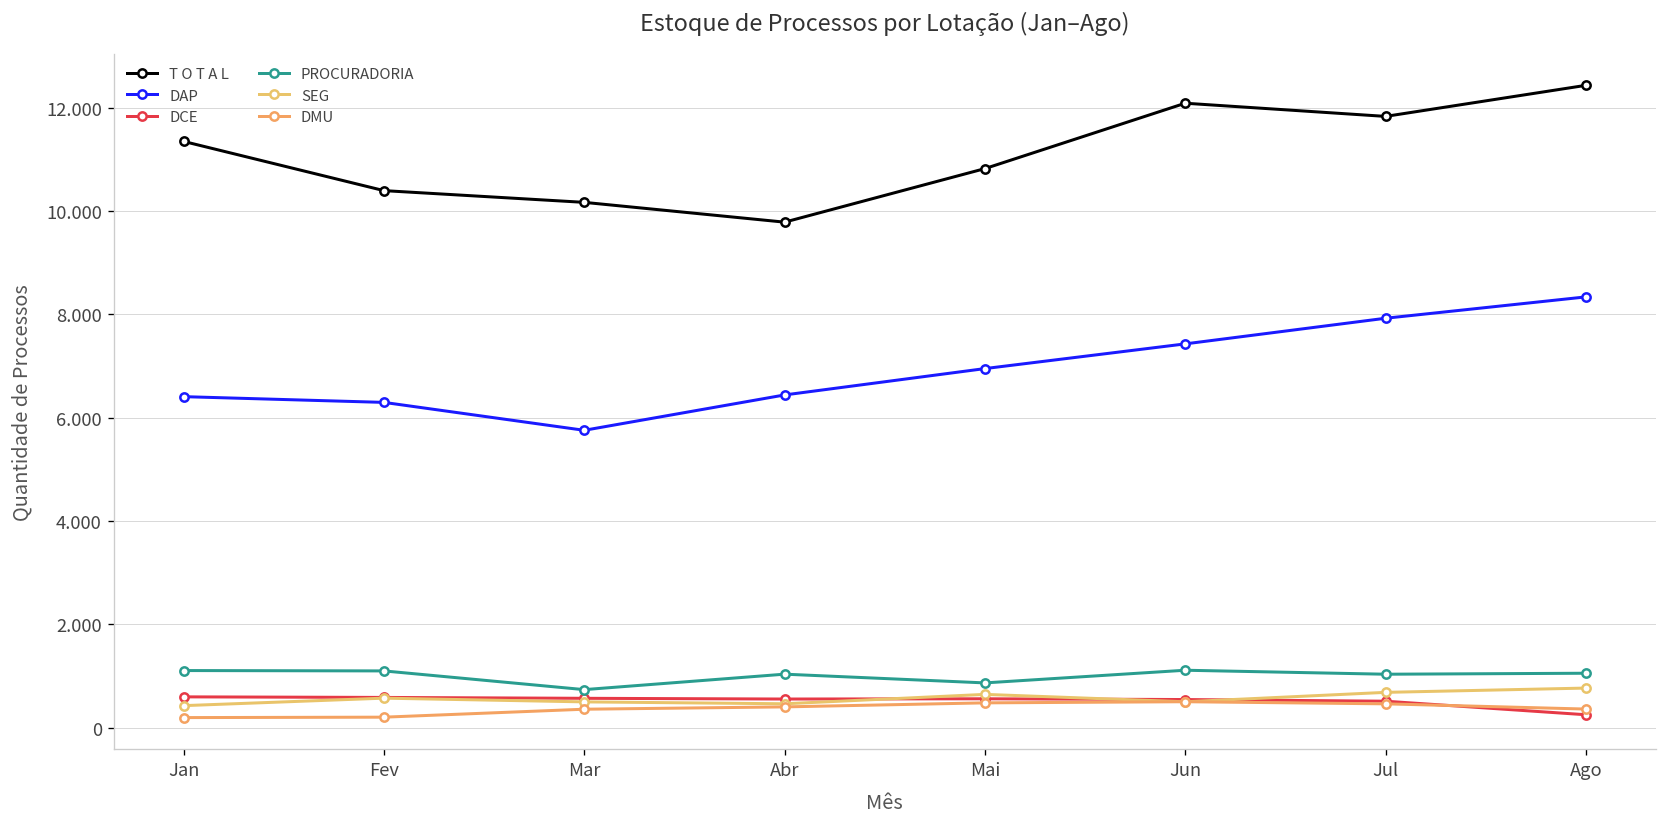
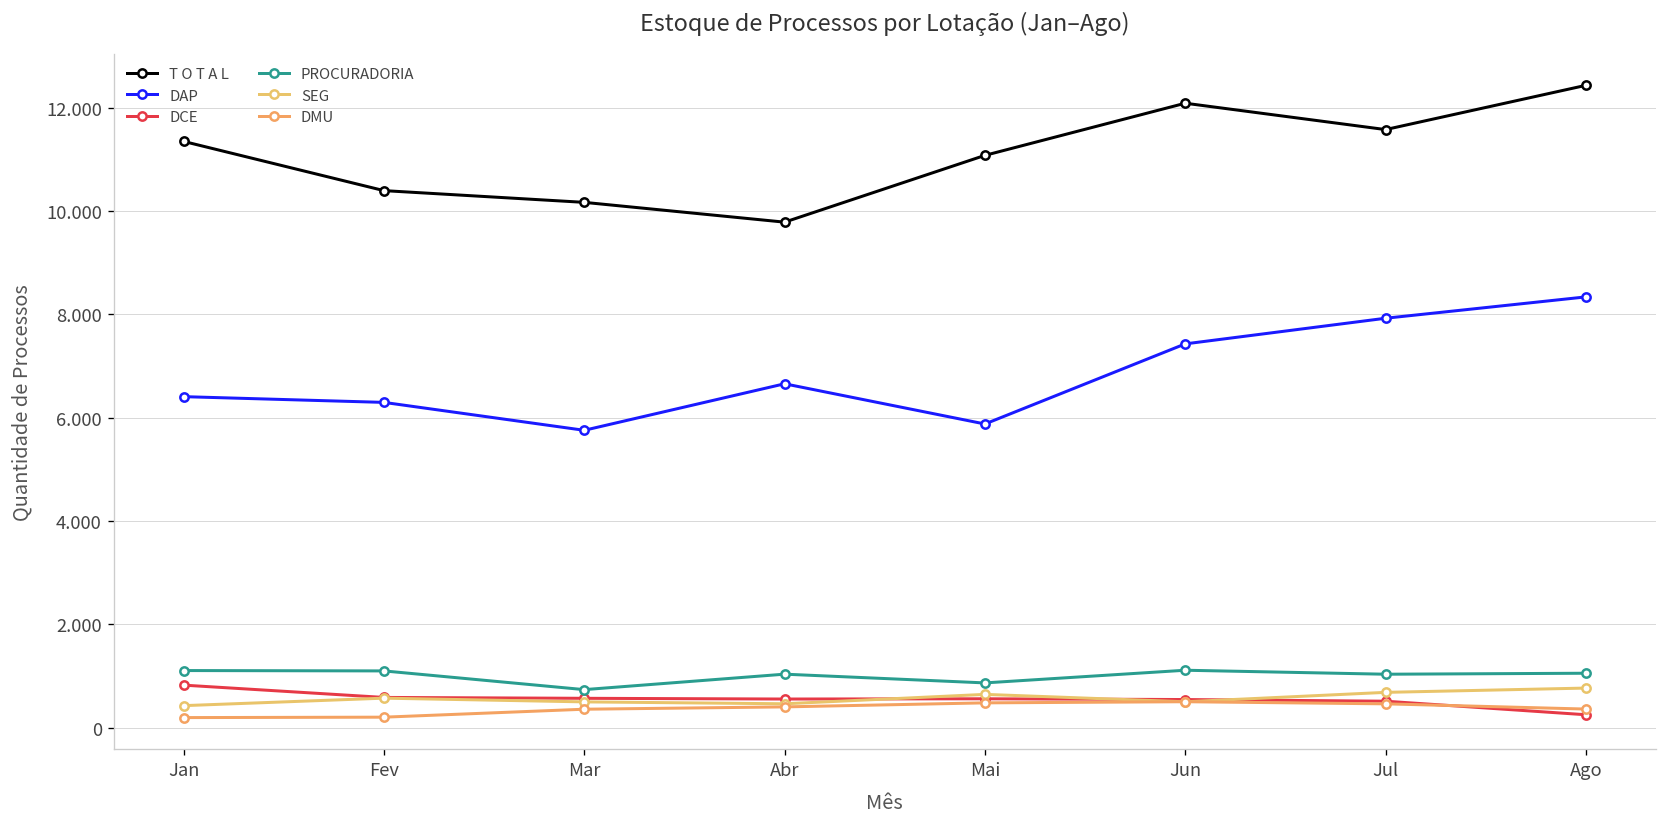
  {
    "T O T A L": {
      "Jan": 11.3,
      "Fev": 10.4,
      "Mar": 10.2,
      "Abr": 9.8,
-     "Mai": 10.8,
+     "Mai": 11.1,
      "Jun": 12.1,
-     "Jul": 11.8,
+     "Jul": 11.6,
      "Ago": 12.4
    },
    "DAP": {
      "Jan": 6.4,
      "Fev": 6.3,
      "Mar": 5.8,
-     "Abr": 6.4,
-     "Mai": 7.0,
+     "Abr": 6.7,
+     "Mai": 5.9,
      "Jun": 7.4,
      "Jul": 7.9,
      "Ago": 8.3
    },
    "DCE": {
-     "Jan": 0.6,
+     "Jan": 0.8,
      "Mar": 0.6,
      "Abr": 0.6,
      "Mai": 0.6,
      "Ago": 0.3
    },
    "PROCURADORIA": {
      "Jan": 1.1,
      "Fev": 1.1,
      "Mar": 0.7,
      "Abr": 1.0,
      "Mai": 0.9,
      "Jun": 1.1,
      "Jul": 1.0,
      "Ago": 1.1
    }
  }
